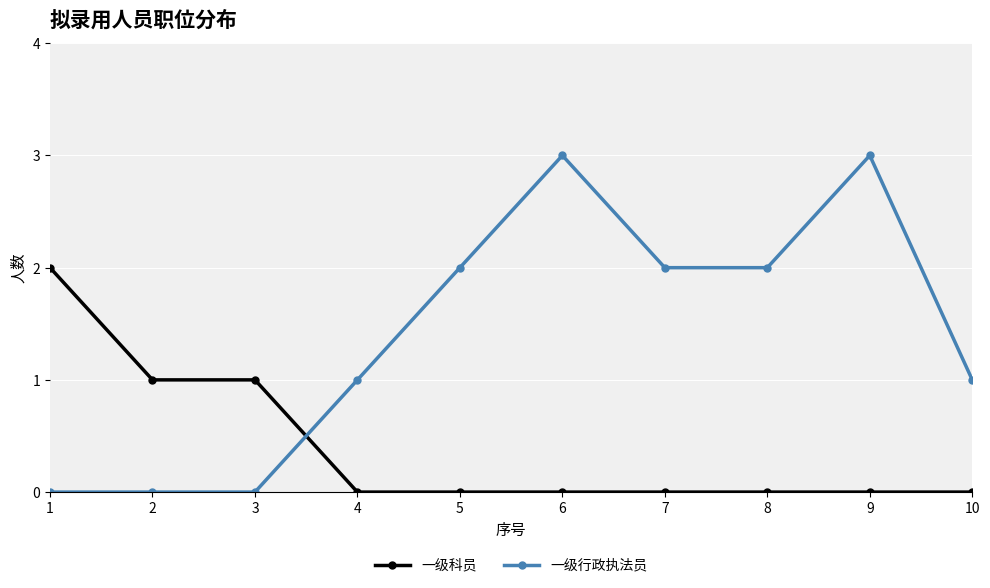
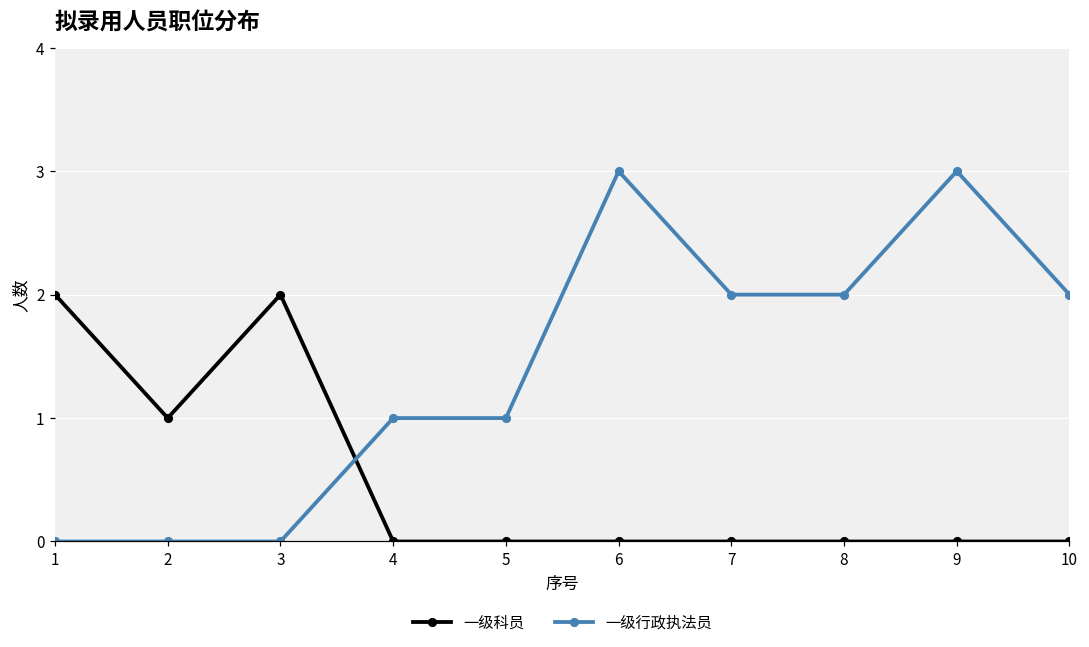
  {
    "一级科员": {
      "1": 2,
      "2": 1,
-     "3": 1,
+     "3": 2,
      "4": 0,
      "5": 0,
      "6": 0,
      "7": 0,
      "8": 0,
      "9": 0,
      "10": 0
    },
    "一级行政执法员": {
      "1": 0,
      "2": 0,
      "3": 0,
      "4": 1,
-     "5": 2,
+     "5": 1,
      "6": 3,
      "7": 2,
      "8": 2,
      "9": 3,
-     "10": 1
+     "10": 2
    }
  }
